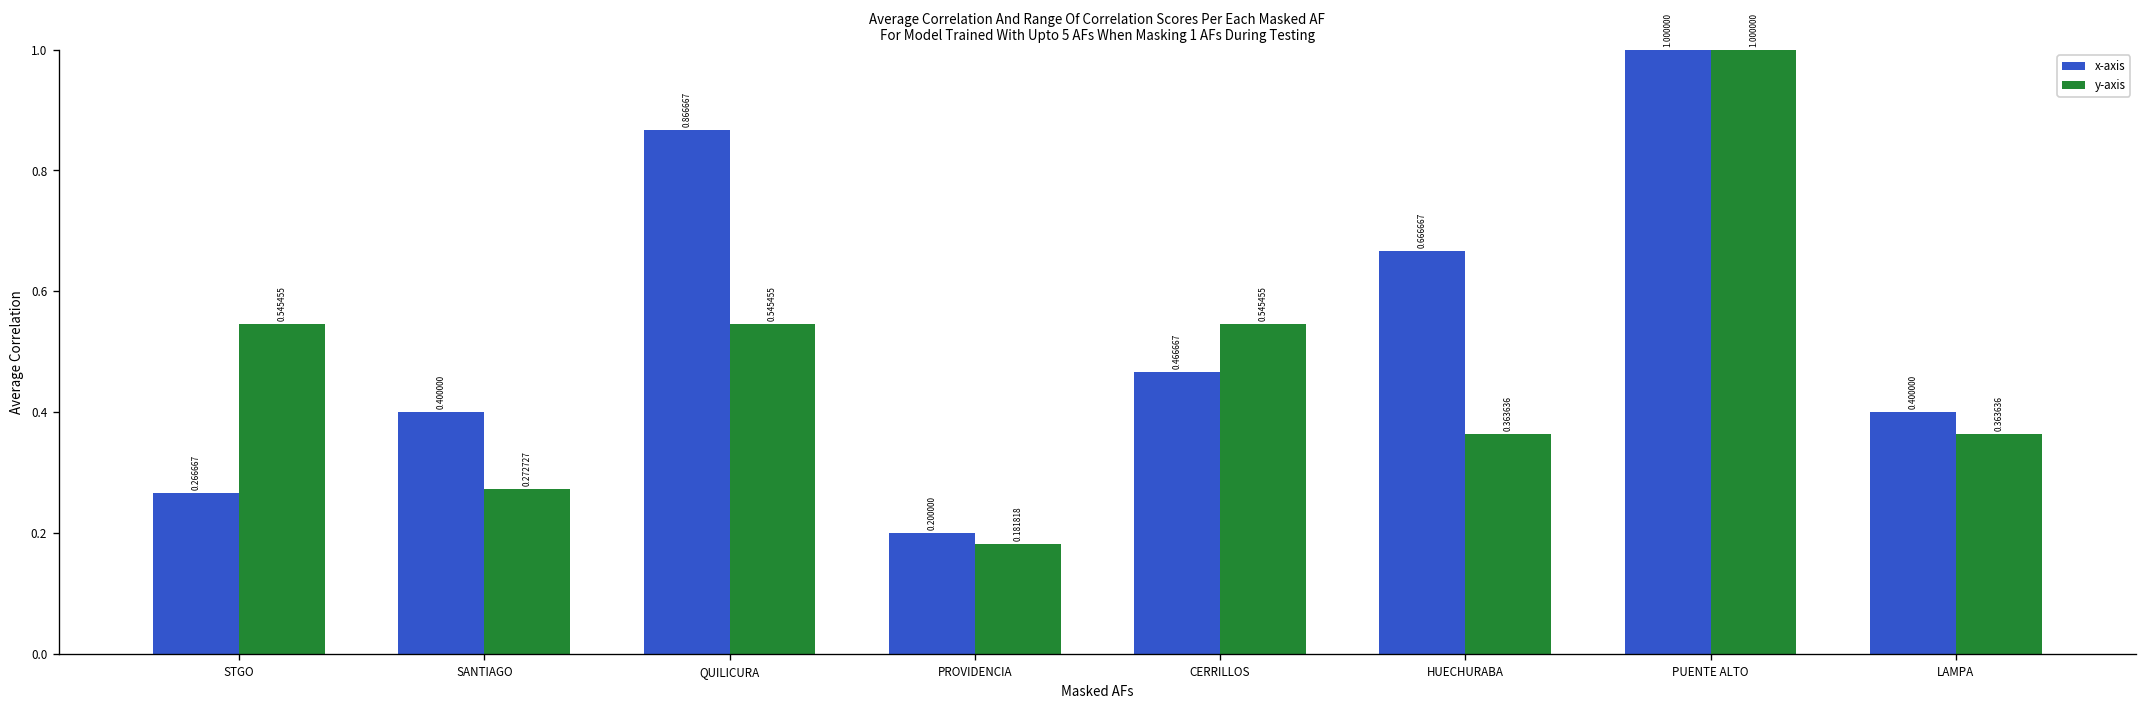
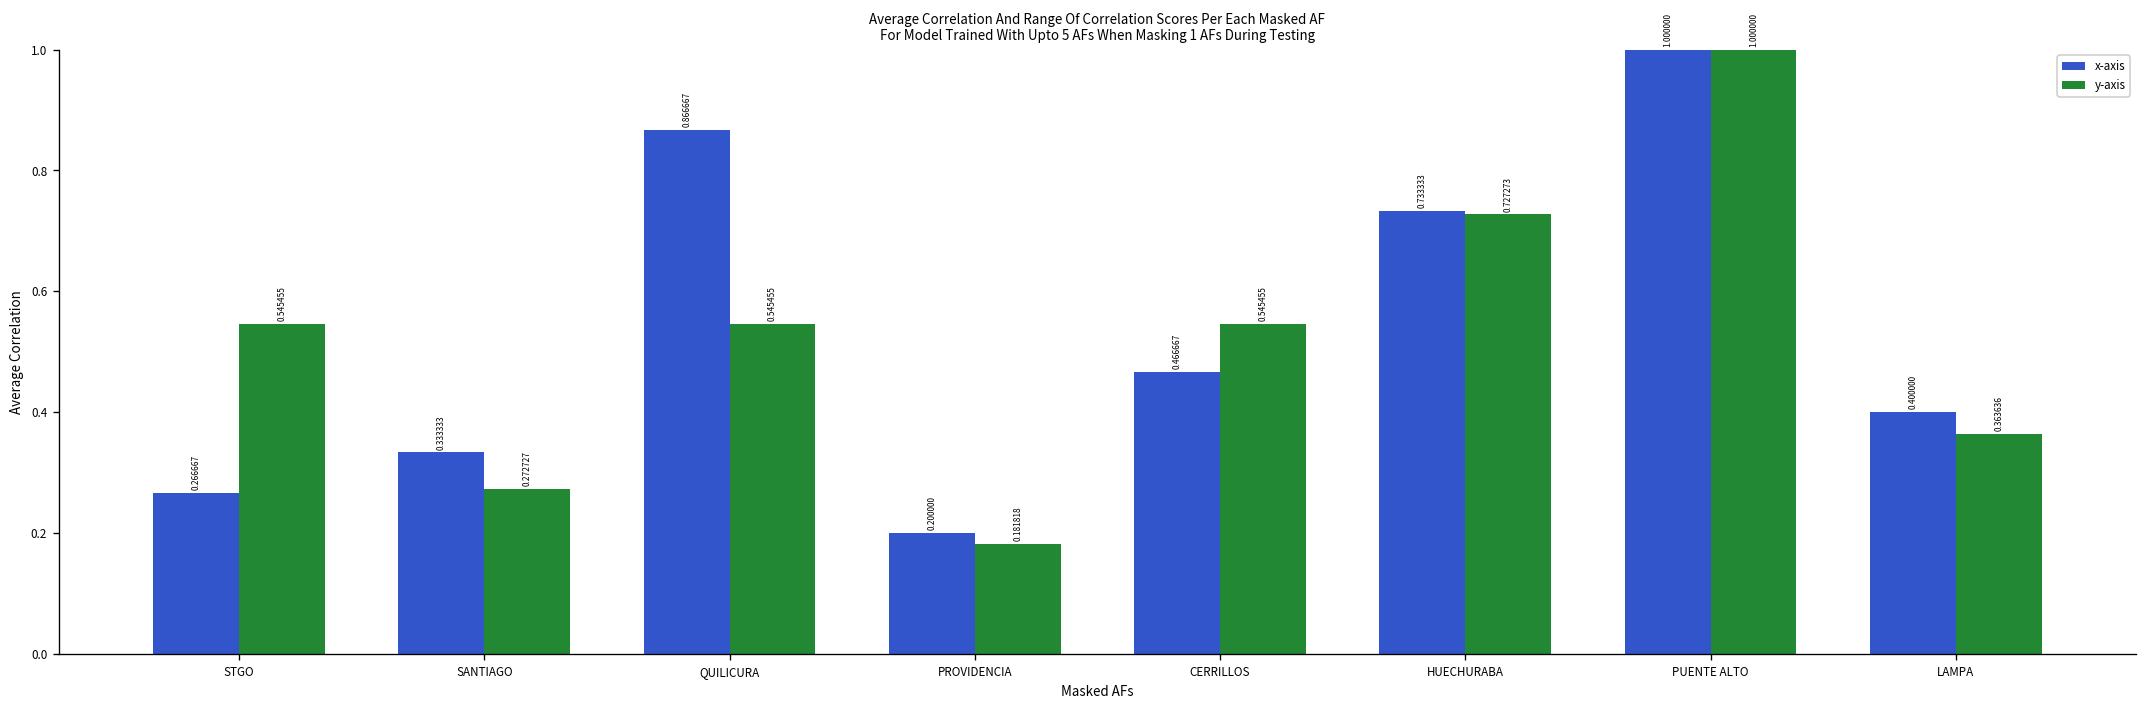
  {
    "x-axis": {
      "STGO": 0.266667,
-     "SANTIAGO": 0.400000,
+     "SANTIAGO": 0.333333,
      "QUILICURA": 0.866667,
      "PROVIDENCIA": 0.200000,
      "CERRILLOS": 0.466667,
-     "HUECHURABA": 0.666667,
+     "HUECHURABA": 0.733333,
      "PUENTE ALTO": 1.000000,
      "LAMPA": 0.400000
    },
    "y-axis": {
      "STGO": 0.545455,
      "SANTIAGO": 0.272727,
      "QUILICURA": 0.545455,
      "PROVIDENCIA": 0.181818,
      "CERRILLOS": 0.545455,
-     "HUECHURABA": 0.363636,
+     "HUECHURABA": 0.727273,
      "PUENTE ALTO": 1.000000,
      "LAMPA": 0.363636
    }
  }
